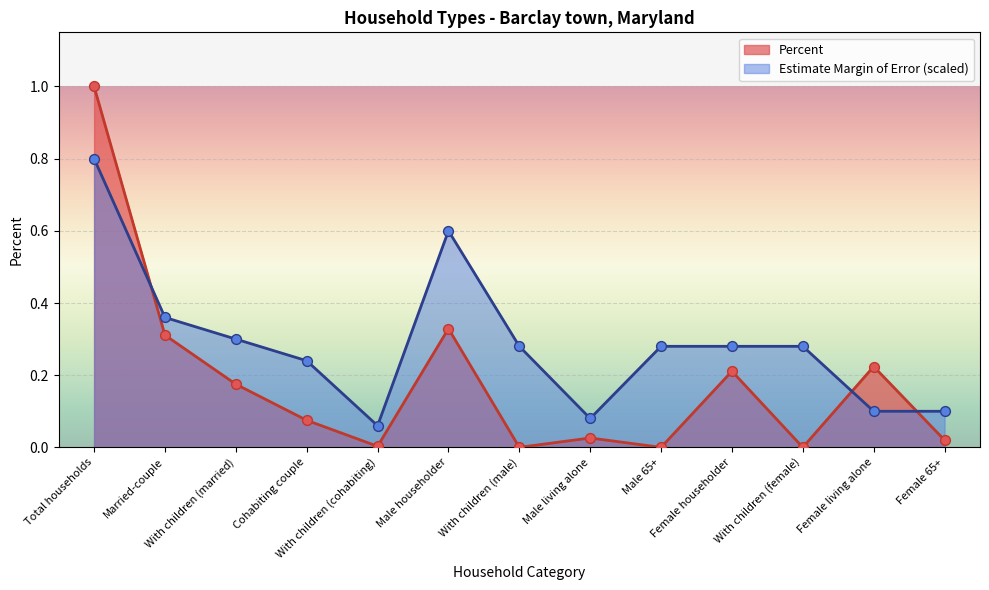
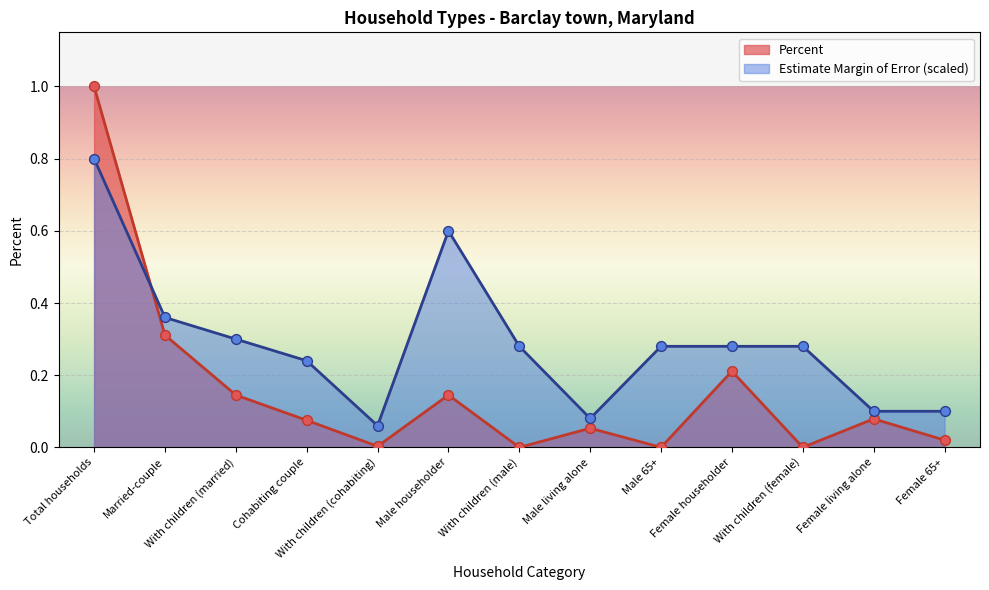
  {
    "Percent": {
      "Total households": 1.00,
      "Married-couple": 0.31,
-     "With children (married)": 0.18,
+     "With children (married)": 0.15,
      "Cohabiting couple": 0.08,
      "With children (cohabiting)": 0.00,
-     "Male householder": 0.33,
+     "Male householder": 0.15,
      "With children (male)": 0.00,
-     "Male living alone": 0.03,
+     "Male living alone": 0.05,
      "Male 65+": 0.00,
      "Female householder": 0.21,
      "With children (female)": 0.00,
-     "Female living alone": 0.22,
+     "Female living alone": 0.08,
      "Female 65+": 0.02
    },
    "Estimate Margin of Error (scaled)": {
      "Total households": 0.80,
      "Married-couple": 0.36,
      "With children (married)": 0.30,
      "Cohabiting couple": 0.24,
      "With children (cohabiting)": 0.06,
      "Male householder": 0.60,
      "With children (male)": 0.28,
      "Male living alone": 0.08,
      "Male 65+": 0.28,
      "Female householder": 0.28,
      "With children (female)": 0.28,
      "Female living alone": 0.10,
      "Female 65+": 0.10
    }
  }
